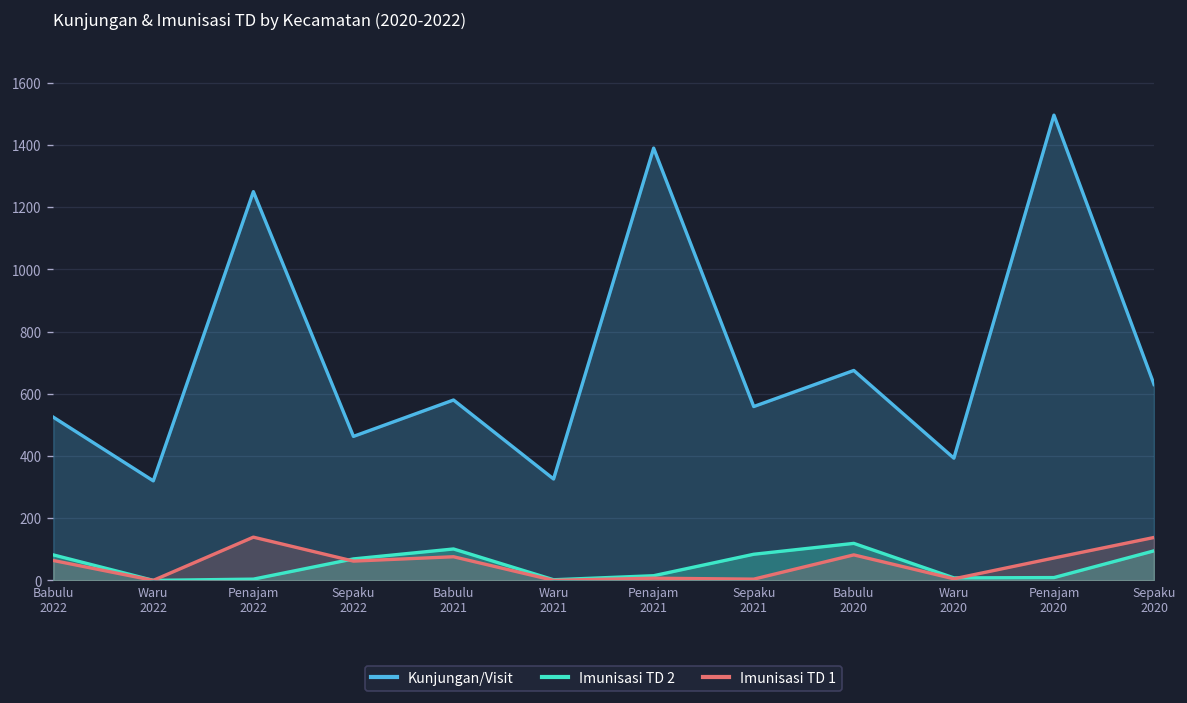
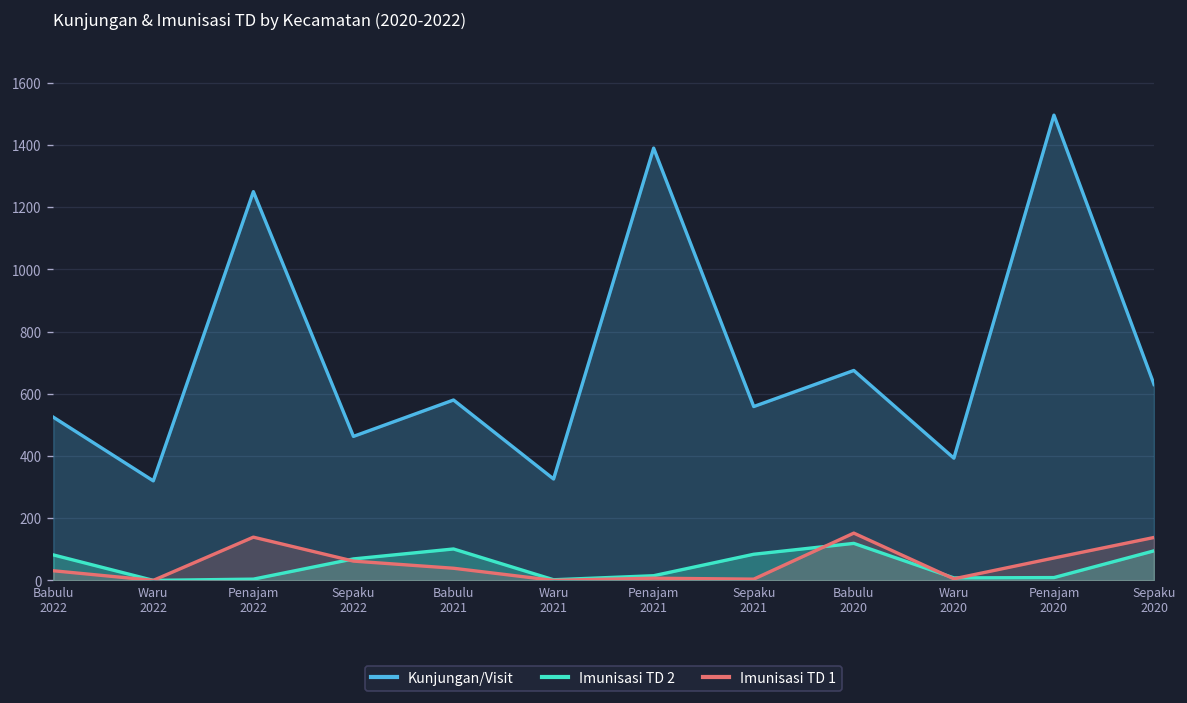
  {
    "Imunisasi TD 1": {
-     "Babulu 2022": 60,
+     "Babulu 2022": 30,
      "Penajam 2022": 140,
-     "Babulu 2021": 80,
+     "Babulu 2021": 40,
      "Sepaku 2021": 0,
-     "Babulu 2020": 80,
+     "Babulu 2020": 150,
      "Penajam 2020": 70,
      "Sepaku 2020": 140
    }
  }
